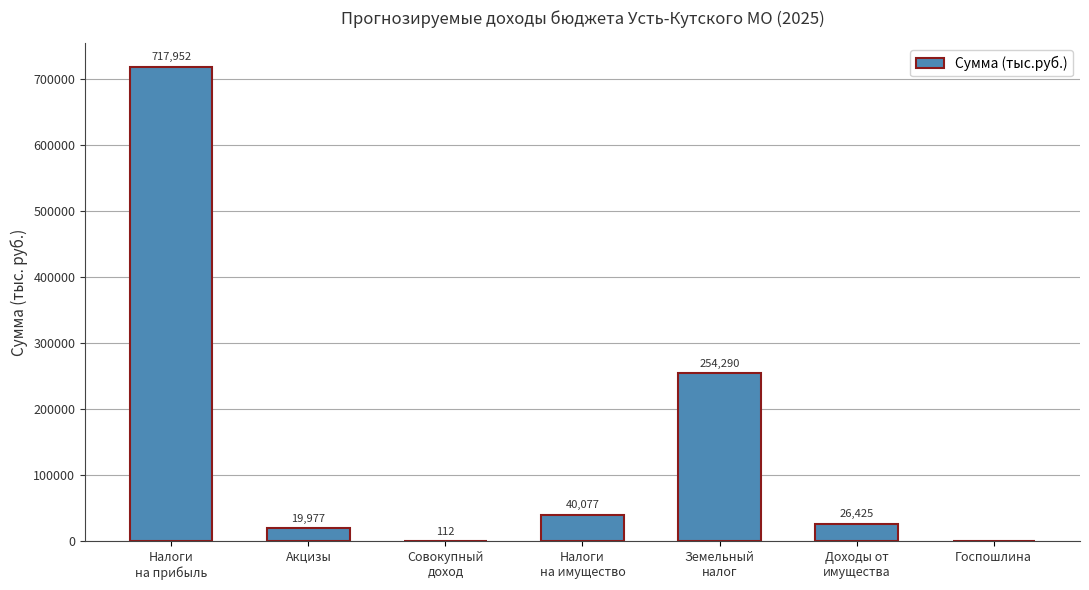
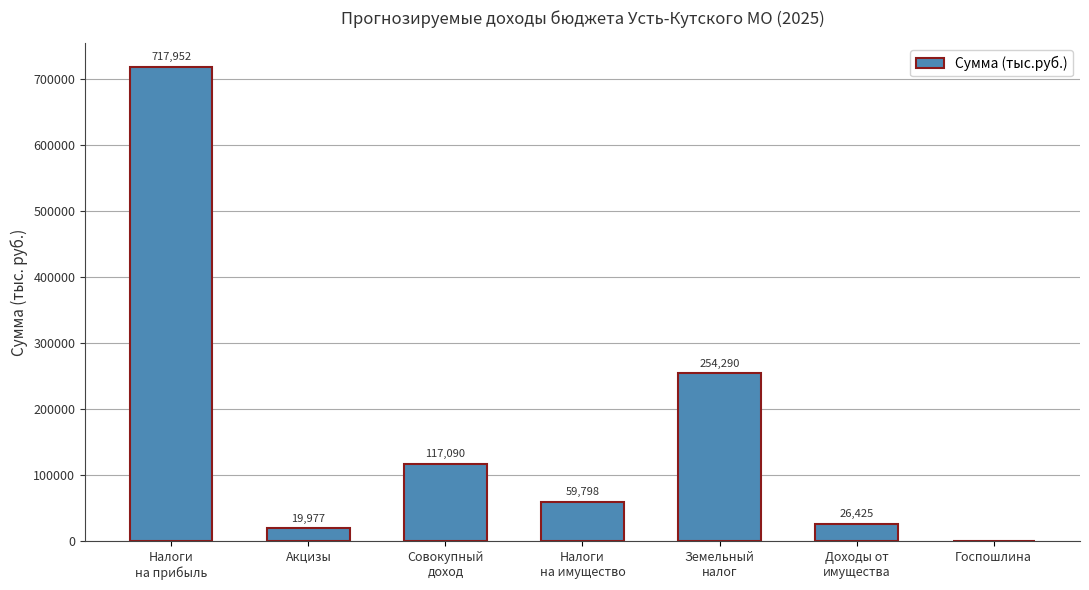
  {
    "Налоги на прибыль": "717,952",
    "Акцизы": "19,977",
-   "Совокупный доход": "112",
-   "Налоги на имущество": "40,077",
+   "Совокупный доход": "117,090",
+   "Налоги на имущество": "59,798",
    "Земельный налог": "254,290",
    "Доходы от имущества": "26,425"
  }
